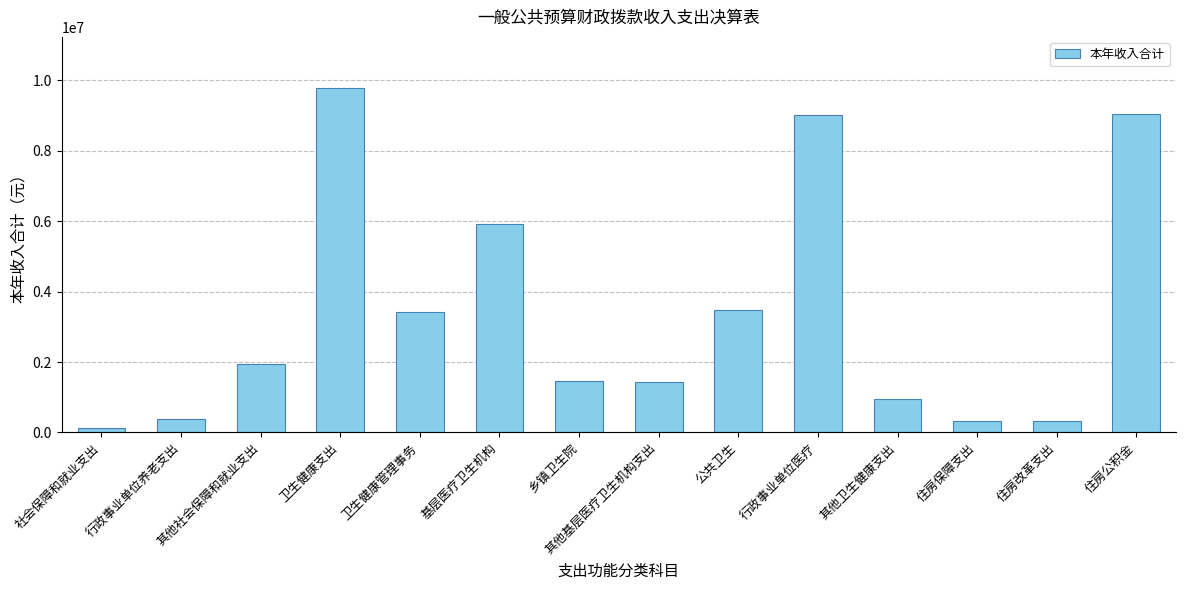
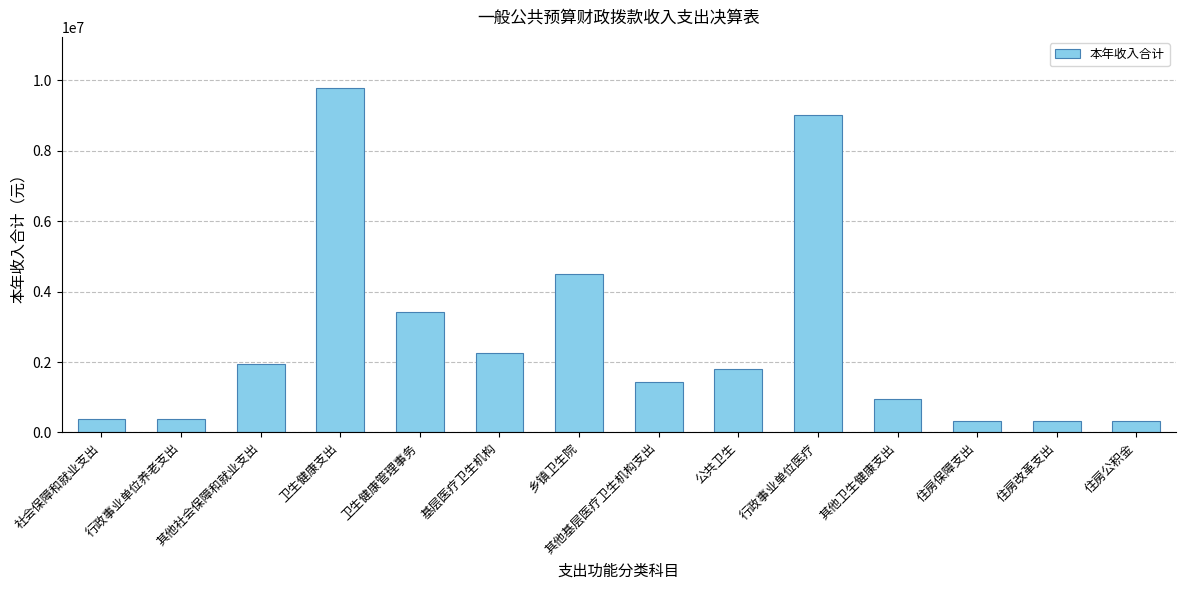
  {
-   "社会保障和就业支出": 100000,
+   "社会保障和就业支出": 400000,
    "行政事业单位养老支出": 400000,
    "其他社会保障和就业支出": 1900000,
    "卫生健康支出": 9800000,
    "卫生健康管理事务": 3400000,
-   "基层医疗卫生机构": 5900000,
-   "乡镇卫生院": 1400000,
+   "基层医疗卫生机构": 2200000,
+   "乡镇卫生院": 4500000,
    "其他基层医疗卫生机构支出": 1400000,
-   "公共卫生": 3500000,
+   "公共卫生": 1800000,
    "行政事业单位医疗": 9000000,
    "其他卫生健康支出": 1000000,
    "住房保障支出": 300000,
    "住房改革支出": 300000,
-   "住房公积金": 9000000
+   "住房公积金": 300000
  }
